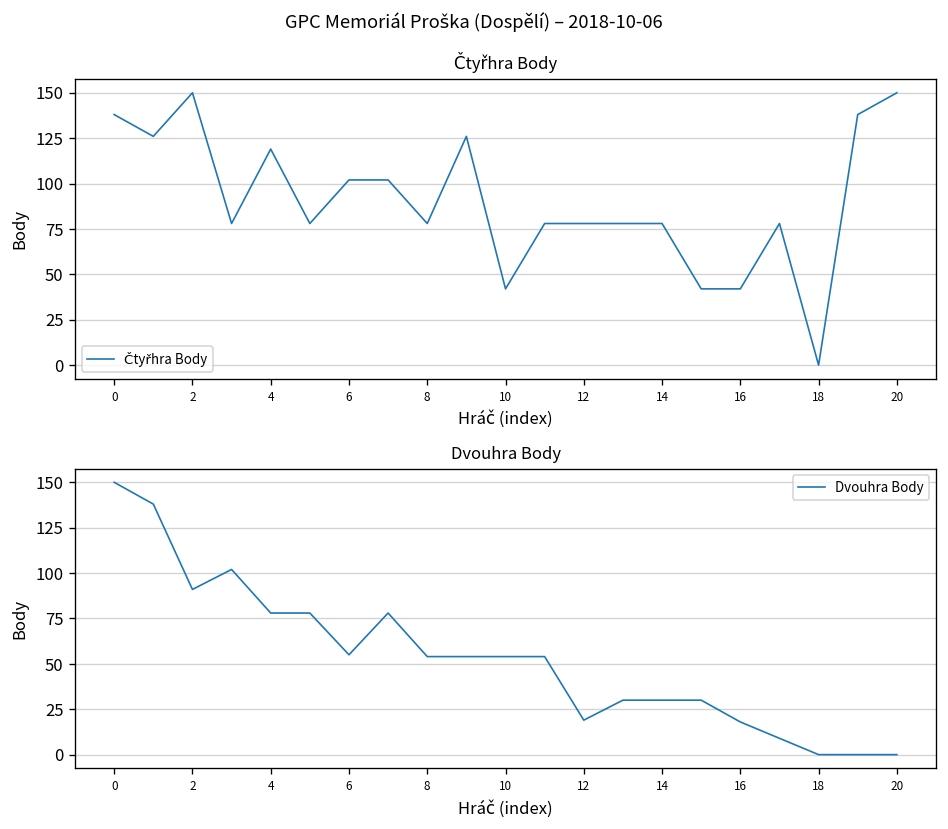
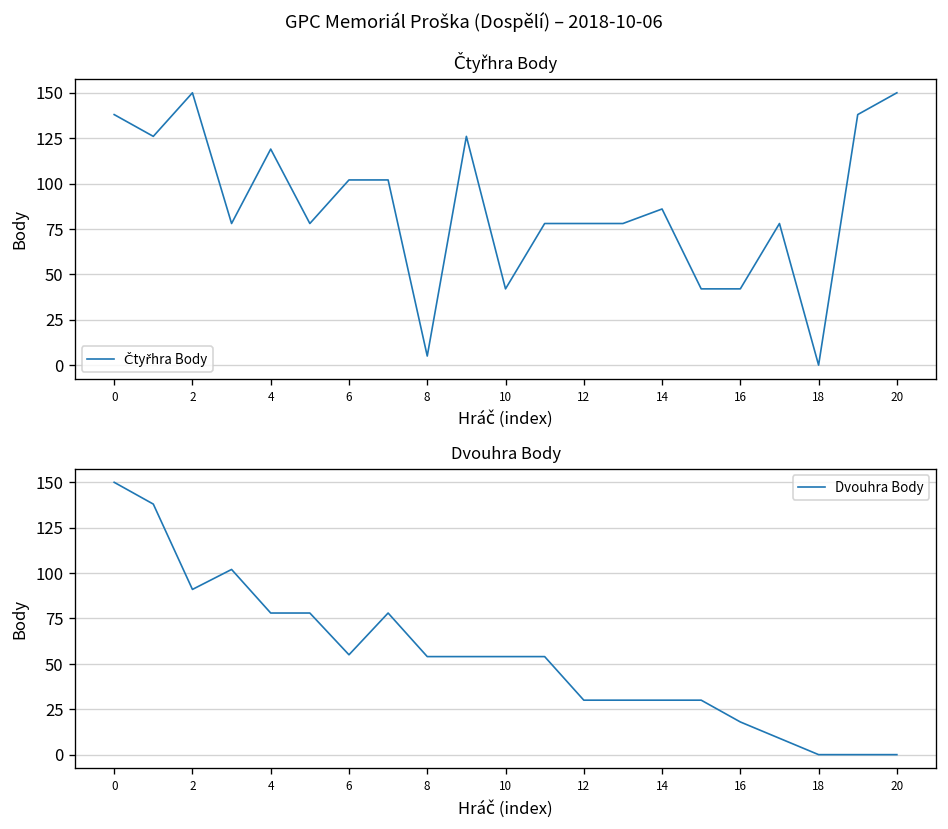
  {
    "Čtyřhra Body": {
      "0": 138,
      "2": 150,
      "4": 119,
      "6": 102,
-     "8": 78,
+     "8": 5,
      "10": 42,
      "12": 78,
-     "14": 78,
+     "14": 86,
      "16": 42,
      "18": 0,
      "20": 150
    },
    "Dvouhra Body": {
      "0": 150,
      "2": 91,
      "4": 78,
      "6": 55,
      "8": 54,
      "10": 54,
-     "12": 19,
+     "12": 30,
      "14": 30,
      "16": 18,
      "18": 0,
      "20": 0
    }
  }
